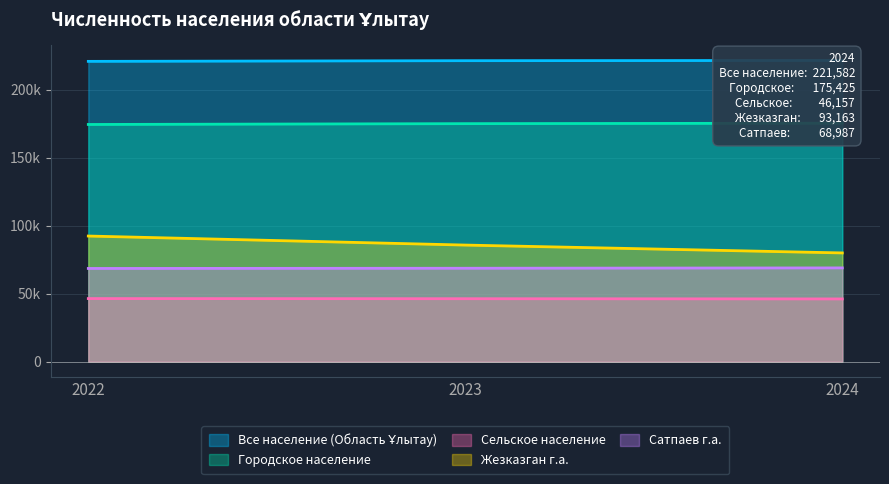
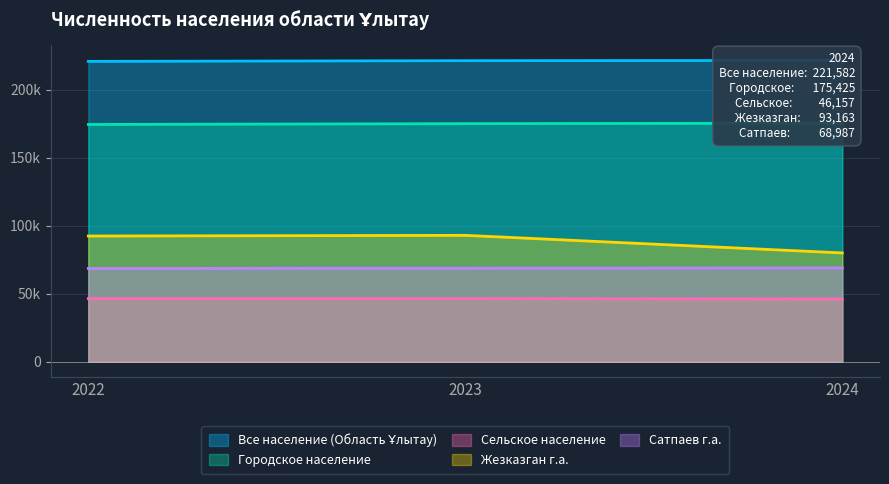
  {
    "Жезказган г.а.": {
      "2022": 92000,
-     "2023": 86000,
+     "2023": 93000,
      "2024": 80000
    }
  }
